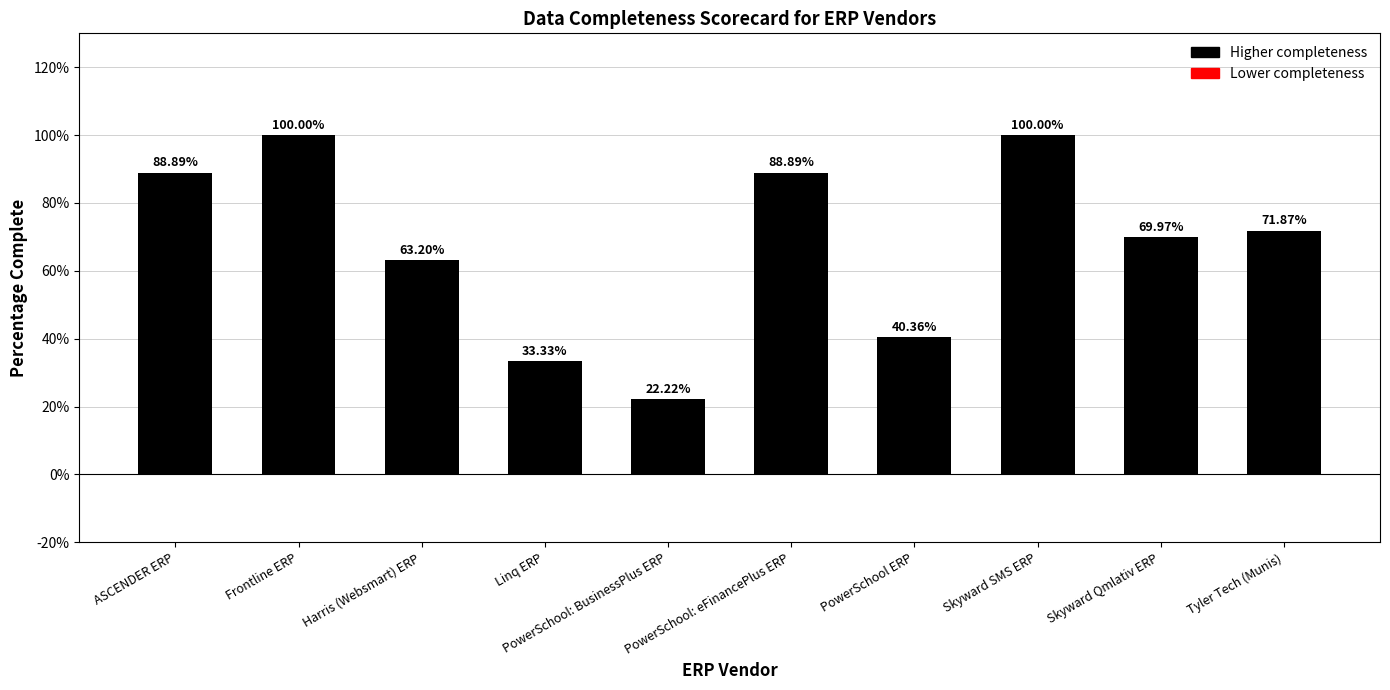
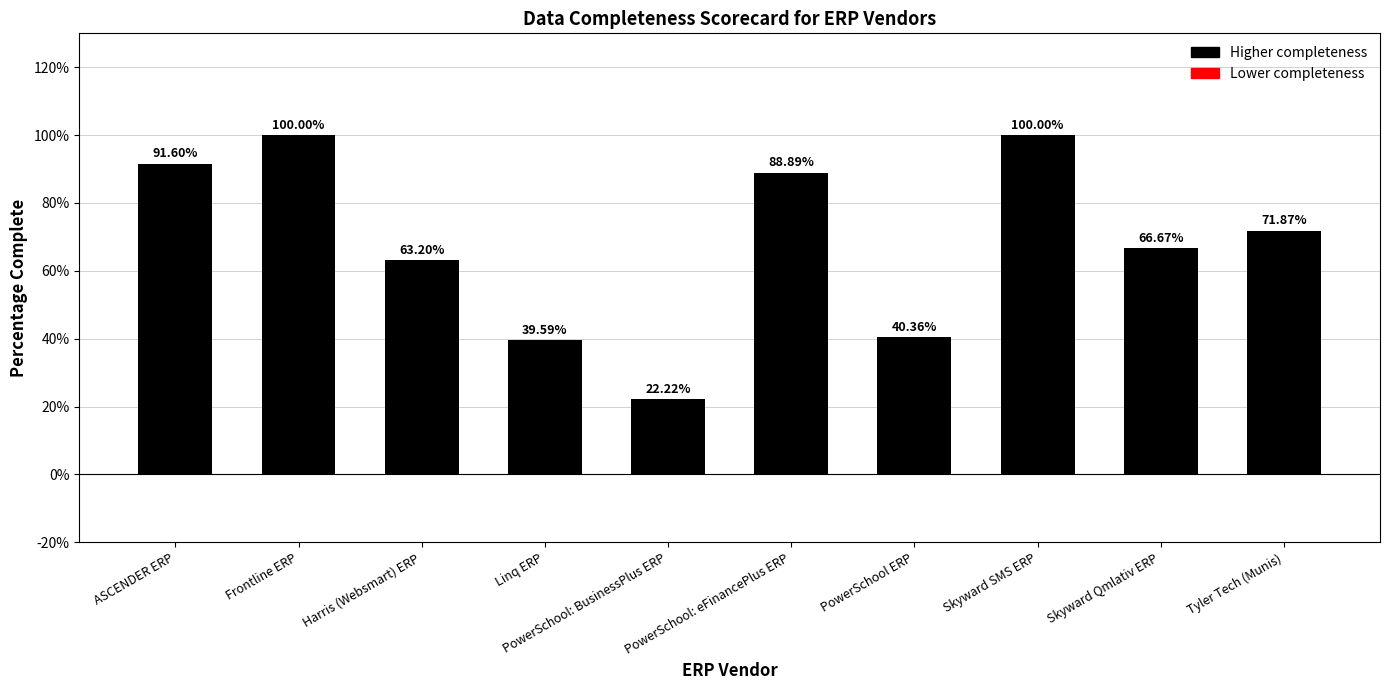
  {
-   "ASCENDER ERP": "88.89%",
+   "ASCENDER ERP": "91.60%",
    "Frontline ERP": "100.00%",
    "Harris (Websmart) ERP": "63.20%",
-   "Linq ERP": "33.33%",
+   "Linq ERP": "39.59%",
    "PowerSchool: BusinessPlus ERP": "22.22%",
    "PowerSchool: eFinancePlus ERP": "88.89%",
    "PowerSchool ERP": "40.36%",
    "Skyward SMS ERP": "100.00%",
-   "Skyward Qmlativ ERP": "69.97%",
+   "Skyward Qmlativ ERP": "66.67%",
    "Tyler Tech (Munis)": "71.87%"
  }
